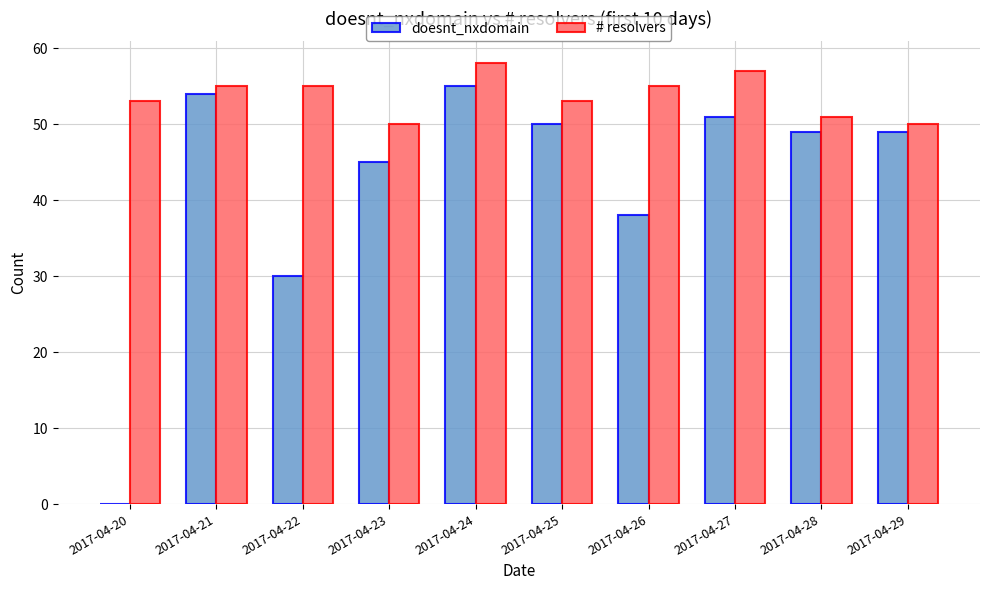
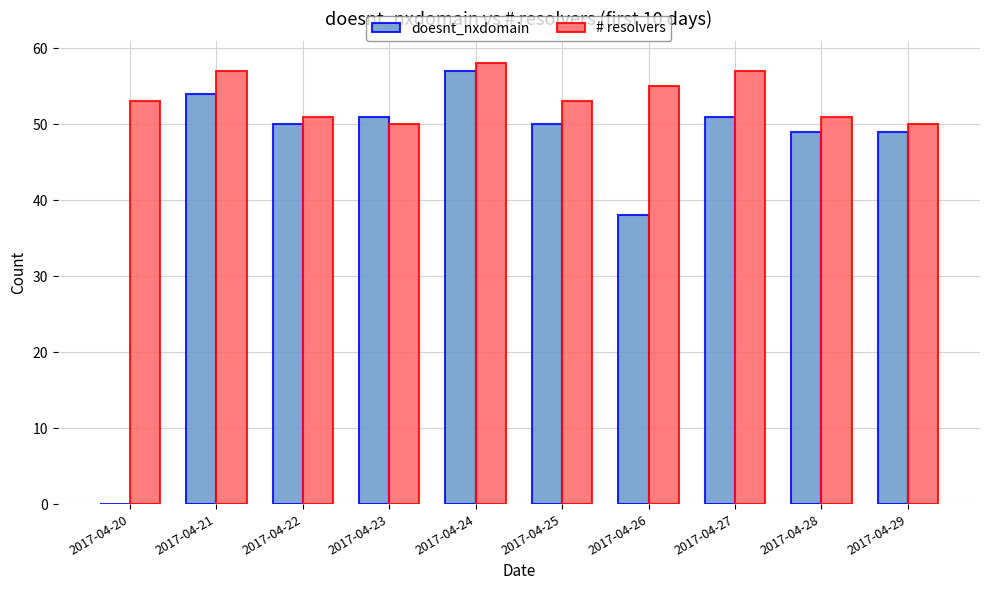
  {
    "doesnt_nxdomain": {
      "2017-04-20": 0,
      "2017-04-21": 54,
-     "2017-04-22": 30,
-     "2017-04-23": 45,
-     "2017-04-24": 55,
+     "2017-04-22": 50,
+     "2017-04-23": 51,
+     "2017-04-24": 57,
      "2017-04-25": 50,
      "2017-04-26": 38,
      "2017-04-27": 51,
      "2017-04-28": 49,
      "2017-04-29": 49
    },
    "# resolvers": {
      "2017-04-20": 53,
-     "2017-04-21": 55,
-     "2017-04-22": 55,
+     "2017-04-21": 57,
+     "2017-04-22": 51,
      "2017-04-23": 50,
      "2017-04-24": 58,
      "2017-04-25": 53,
      "2017-04-26": 55,
      "2017-04-27": 57,
      "2017-04-28": 51,
      "2017-04-29": 50
    }
  }
